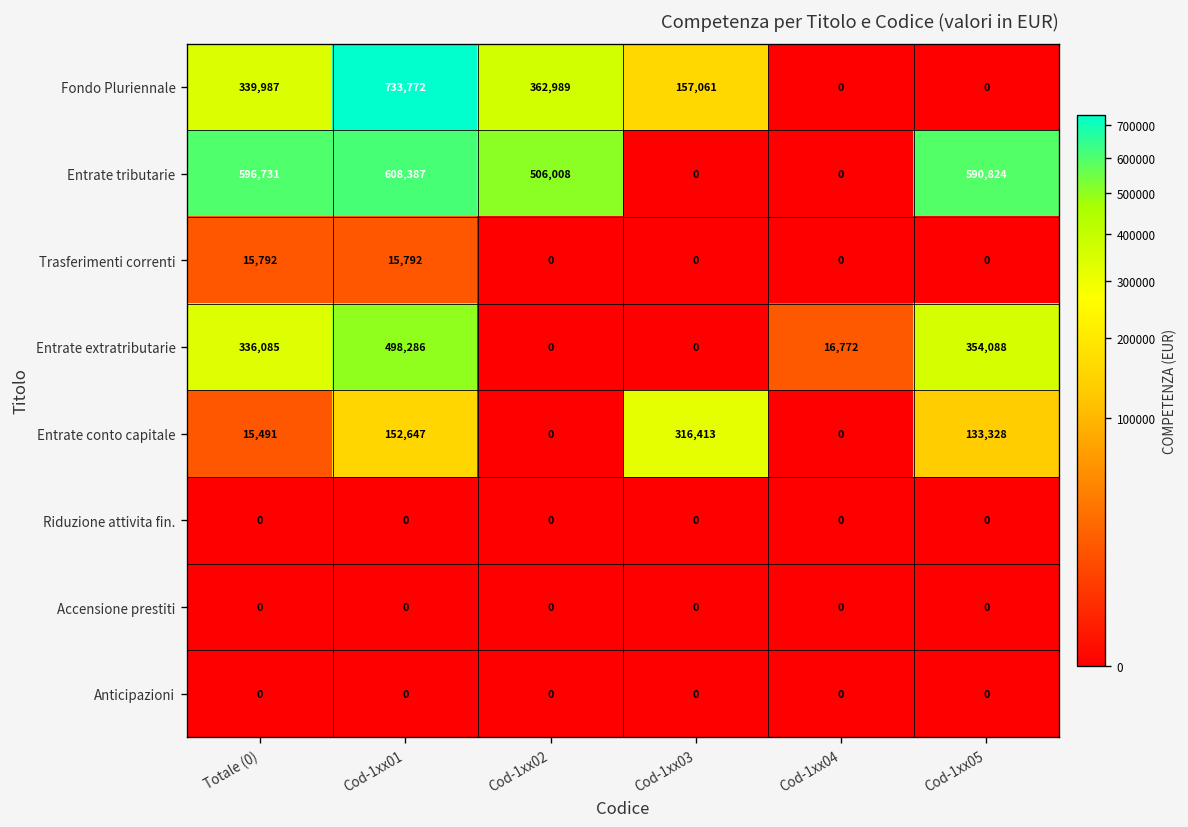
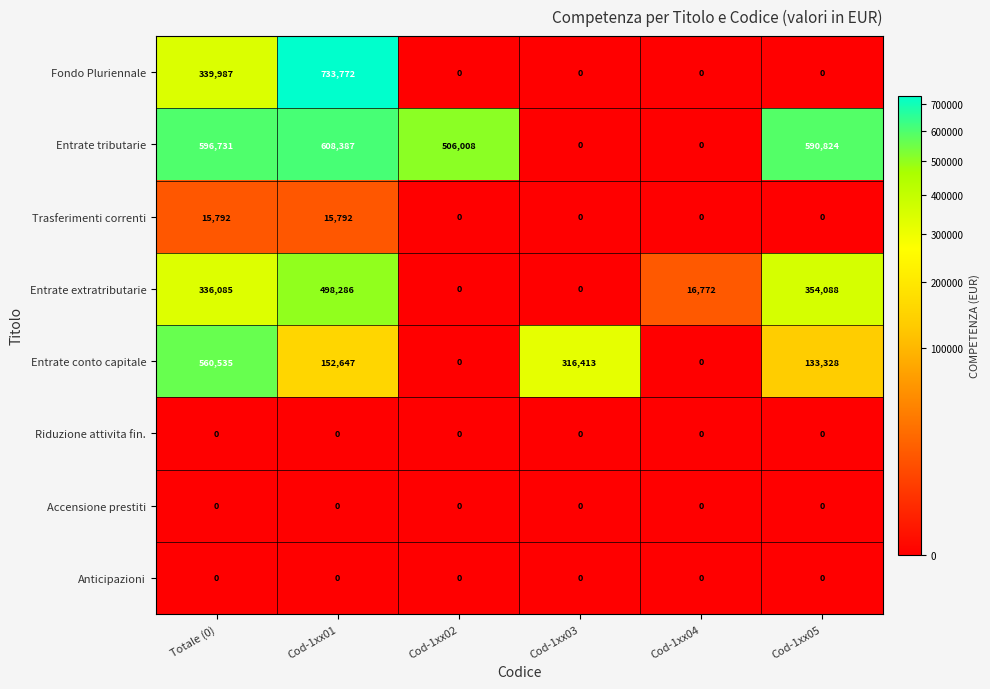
  {
    "Fondo Pluriennale": {
      "Totale (0)": "339,987",
      "Cod-1xx01": "733,772",
-     "Cod-1xx02": "362,989",
-     "Cod-1xx03": "157,061",
+     "Cod-1xx02": "0",
+     "Cod-1xx03": "0",
      "Cod-1xx04": "0",
      "Cod-1xx05": "0"
    },
    "Entrate tributarie": {
      "Totale (0)": "596,731",
      "Cod-1xx01": "608,387",
      "Cod-1xx02": "506,008",
      "Cod-1xx03": "0",
      "Cod-1xx04": "0",
      "Cod-1xx05": "590,824"
    },
    "Trasferimenti correnti": {
      "Totale (0)": "15,792",
      "Cod-1xx01": "15,792",
      "Cod-1xx02": "0",
      "Cod-1xx03": "0",
      "Cod-1xx04": "0",
      "Cod-1xx05": "0"
    },
    "Entrate extratributarie": {
      "Totale (0)": "336,085",
      "Cod-1xx01": "498,286",
      "Cod-1xx02": "0",
      "Cod-1xx03": "0",
      "Cod-1xx04": "16,772",
      "Cod-1xx05": "354,088"
    },
    "Entrate conto capitale": {
-     "Totale (0)": "15,491",
+     "Totale (0)": "560,535",
      "Cod-1xx01": "152,647",
      "Cod-1xx02": "0",
      "Cod-1xx03": "316,413",
      "Cod-1xx04": "0",
      "Cod-1xx05": "133,328"
    },
    "Riduzione attivita fin.": {
      "Totale (0)": "0",
      "Cod-1xx01": "0",
      "Cod-1xx02": "0",
      "Cod-1xx03": "0",
      "Cod-1xx04": "0",
      "Cod-1xx05": "0"
    },
    "Accensione prestiti": {
      "Totale (0)": "0",
      "Cod-1xx01": "0",
      "Cod-1xx02": "0",
      "Cod-1xx03": "0",
      "Cod-1xx04": "0",
      "Cod-1xx05": "0"
    },
    "Anticipazioni": {
      "Totale (0)": "0",
      "Cod-1xx01": "0",
      "Cod-1xx02": "0",
      "Cod-1xx03": "0",
      "Cod-1xx04": "0",
      "Cod-1xx05": "0"
    }
  }
